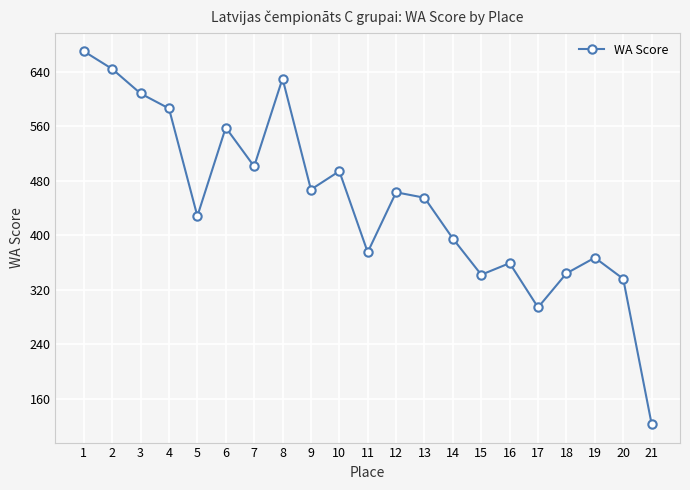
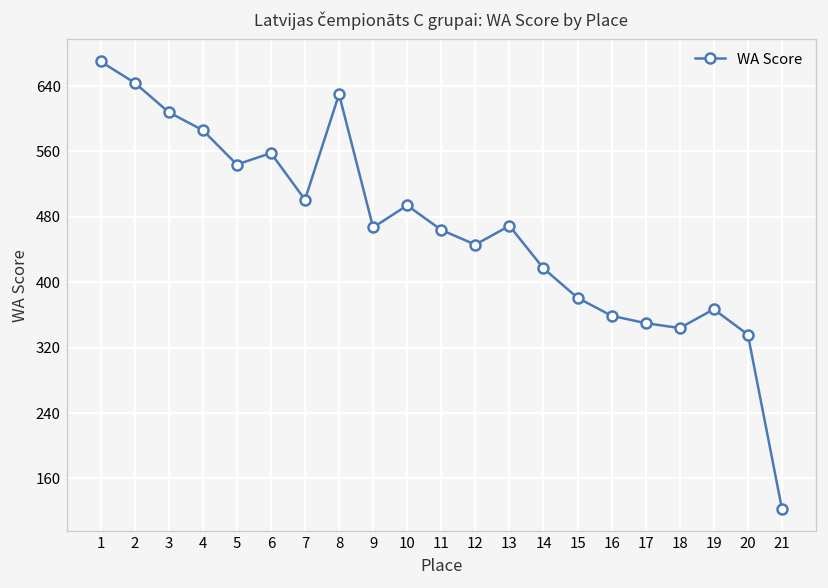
  {
    "1": 670,
    "2": 640,
    "3": 610,
    "4": 590,
-   "5": 430,
+   "5": 540,
    "6": 560,
    "7": 500,
    "8": 630,
    "9": 470,
    "10": 490,
-   "11": 380,
-   "12": 460,
-   "13": 460,
-   "14": 400,
-   "15": 340,
+   "11": 460,
+   "12": 450,
+   "13": 470,
+   "14": 420,
+   "15": 380,
    "16": 360,
-   "17": 290,
+   "17": 350,
    "18": 340,
    "19": 370,
    "20": 340,
    "21": 120
  }
